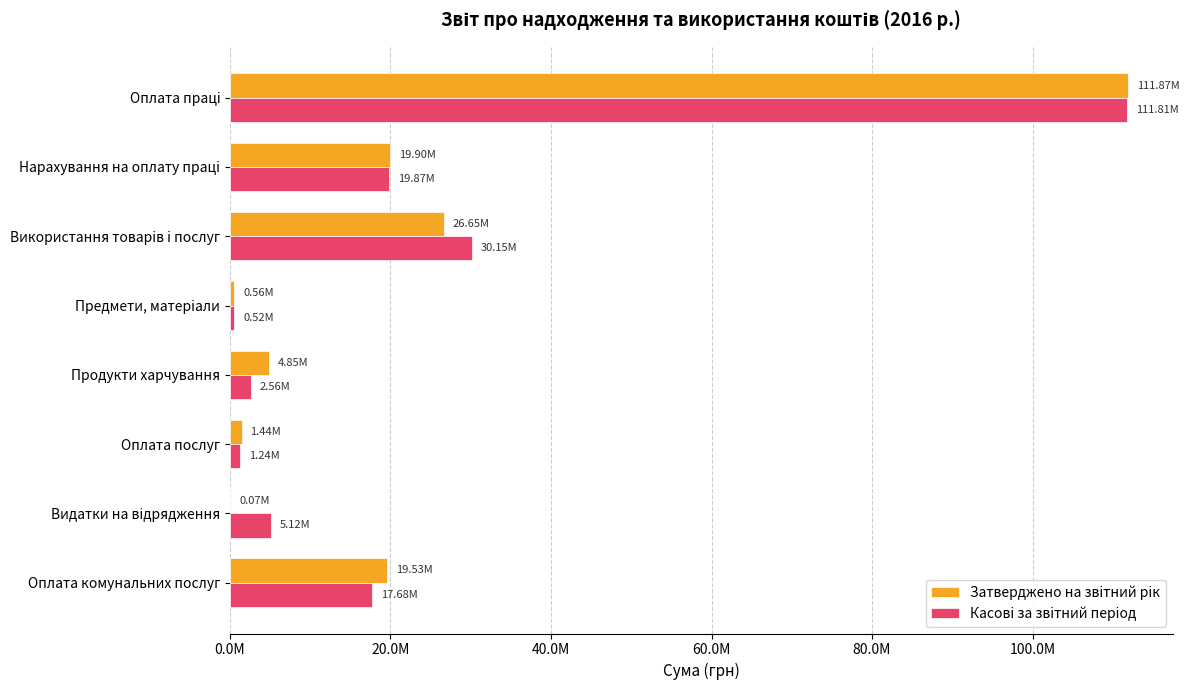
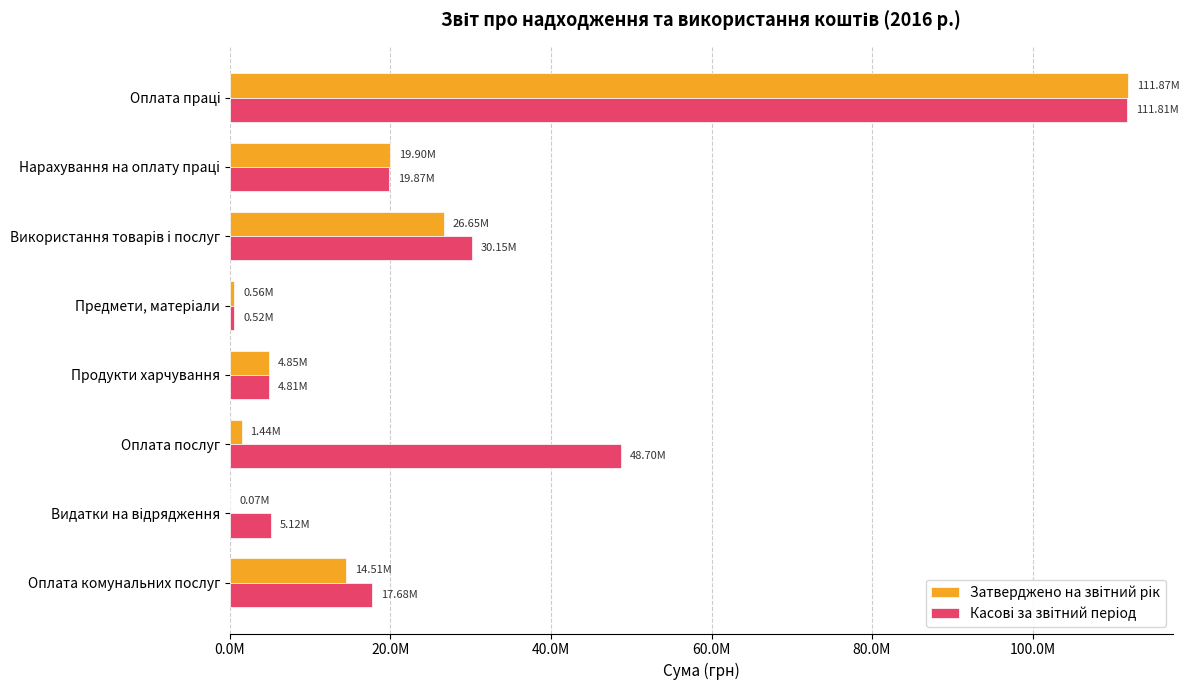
  {
    "Затверджено на звітний рік": {
      "Оплата праці": "111.87M",
      "Нарахування на оплату праці": "19.90M",
      "Використання товарів і послуг": "26.65M",
      "Предмети, матеріали": "0.56M",
      "Продукти харчування": "4.85M",
      "Оплата послуг": "1.44M",
      "Видатки на відрядження": "0.07M",
-     "Оплата комунальних послуг": "19.53M"
+     "Оплата комунальних послуг": "14.51M"
    },
    "Касові за звітний період": {
      "Оплата праці": "111.81M",
      "Нарахування на оплату праці": "19.87M",
      "Використання товарів і послуг": "30.15M",
      "Предмети, матеріали": "0.52M",
-     "Продукти харчування": "2.56M",
-     "Оплата послуг": "1.24M",
+     "Продукти харчування": "4.81M",
+     "Оплата послуг": "48.70M",
      "Видатки на відрядження": "5.12M",
      "Оплата комунальних послуг": "17.68M"
    }
  }
